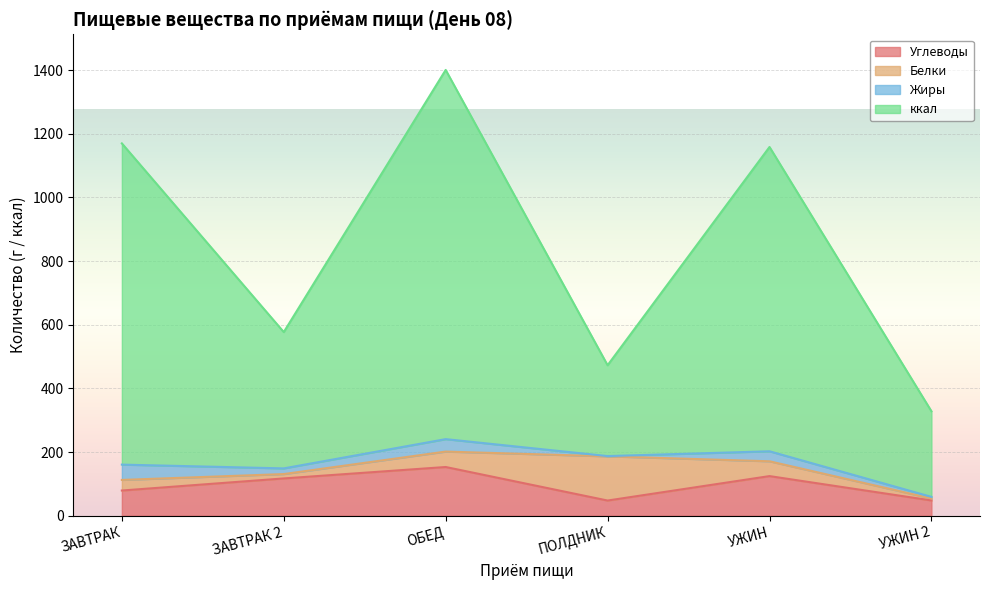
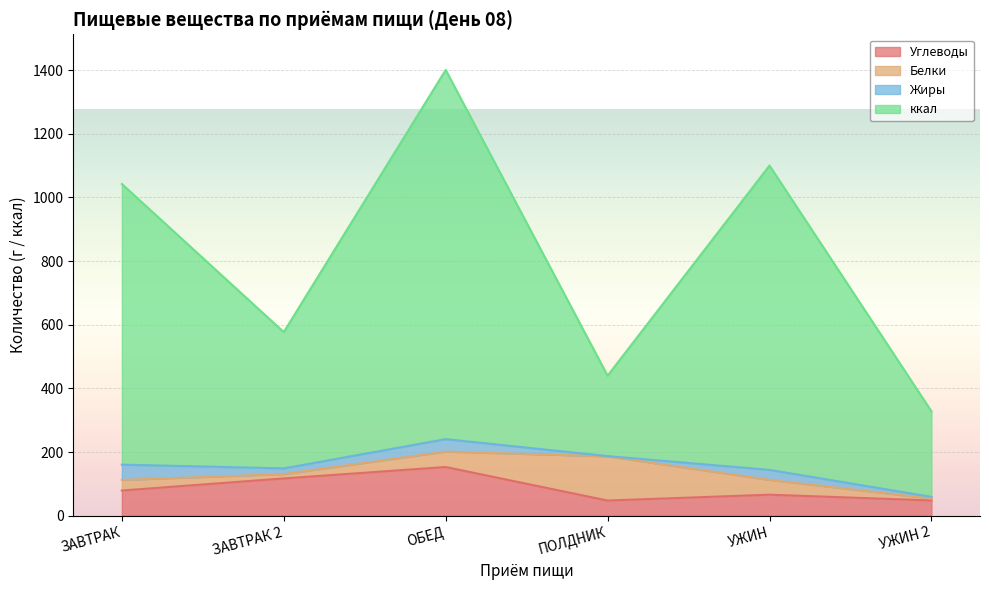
  {
    "Углеводы": {
      "ЗАВТРАК": 80,
      "ЗАВТРАК 2": 120,
      "ОБЕД": 150,
      "ПОЛДНИК": 50,
-     "УЖИН": 120
+     "УЖИН": 70
    },
    "Белки": {
      "ЗАВТРАК": 30,
      "ЗАВТРАК 2": 10,
      "ОБЕД": 50,
      "УЖИН": 50
    },
    "Жиры": {
      "ЗАВТРАК": 50,
      "ЗАВТРАК 2": 20,
      "ОБЕД": 40,
      "УЖИН": 30
    },
    "ккал": {
-     "ЗАВТРАК": 1010,
+     "ЗАВТРАК": 880,
      "ЗАВТРАК 2": 430,
      "ОБЕД": 1160,
-     "ПОЛДНИК": 290,
+     "ПОЛДНИК": 250,
      "УЖИН": 960,
      "УЖИН 2": 270
    }
  }
